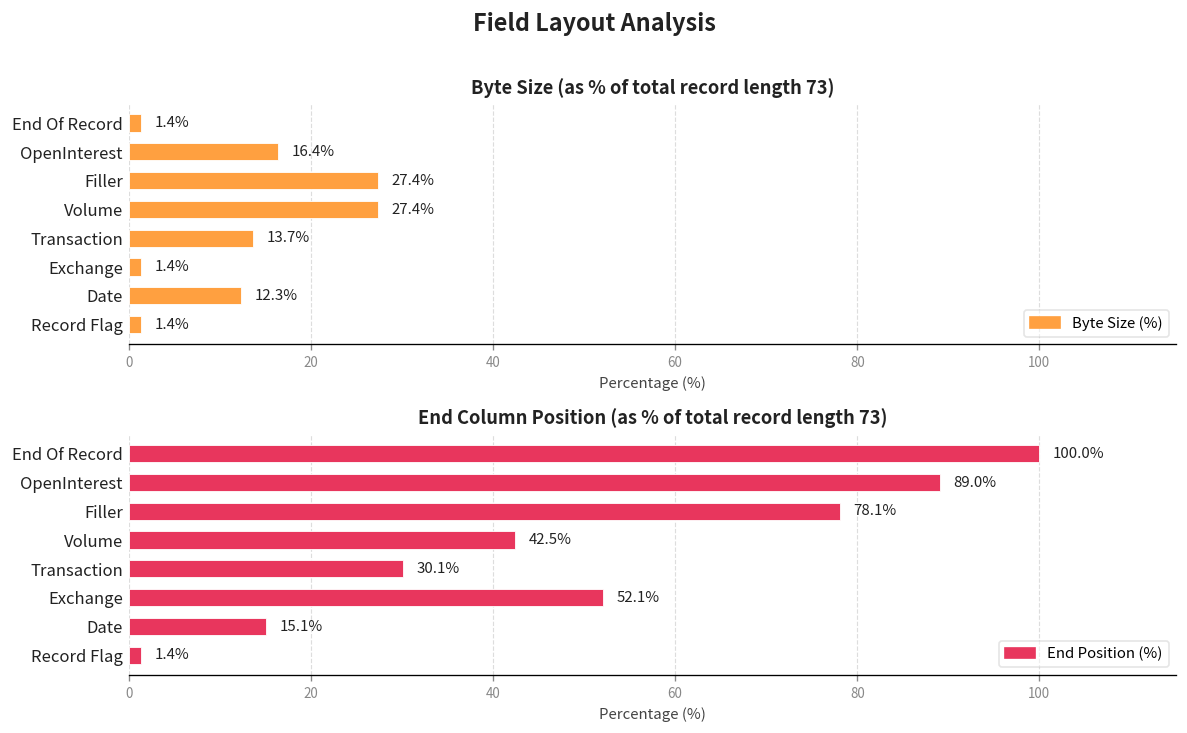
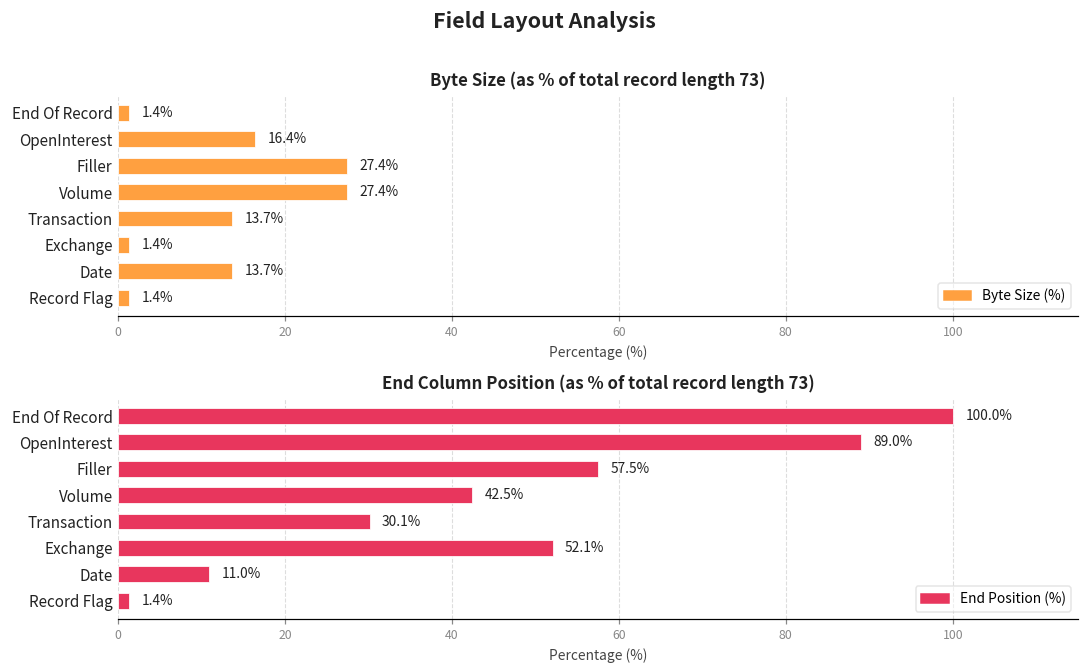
  {
    "Byte Size (as % of total record length 73)": {
      "End Of Record": "1.4%",
      "OpenInterest": "16.4%",
      "Filler": "27.4%",
      "Volume": "27.4%",
      "Transaction": "13.7%",
      "Exchange": "1.4%",
-     "Date": "12.3%",
+     "Date": "13.7%",
      "Record Flag": "1.4%"
    },
    "End Column Position (as % of total record length 73)": {
      "End Of Record": "100.0%",
      "OpenInterest": "89.0%",
-     "Filler": "78.1%",
+     "Filler": "57.5%",
      "Volume": "42.5%",
      "Transaction": "30.1%",
      "Exchange": "52.1%",
-     "Date": "15.1%",
+     "Date": "11.0%",
      "Record Flag": "1.4%"
    }
  }
